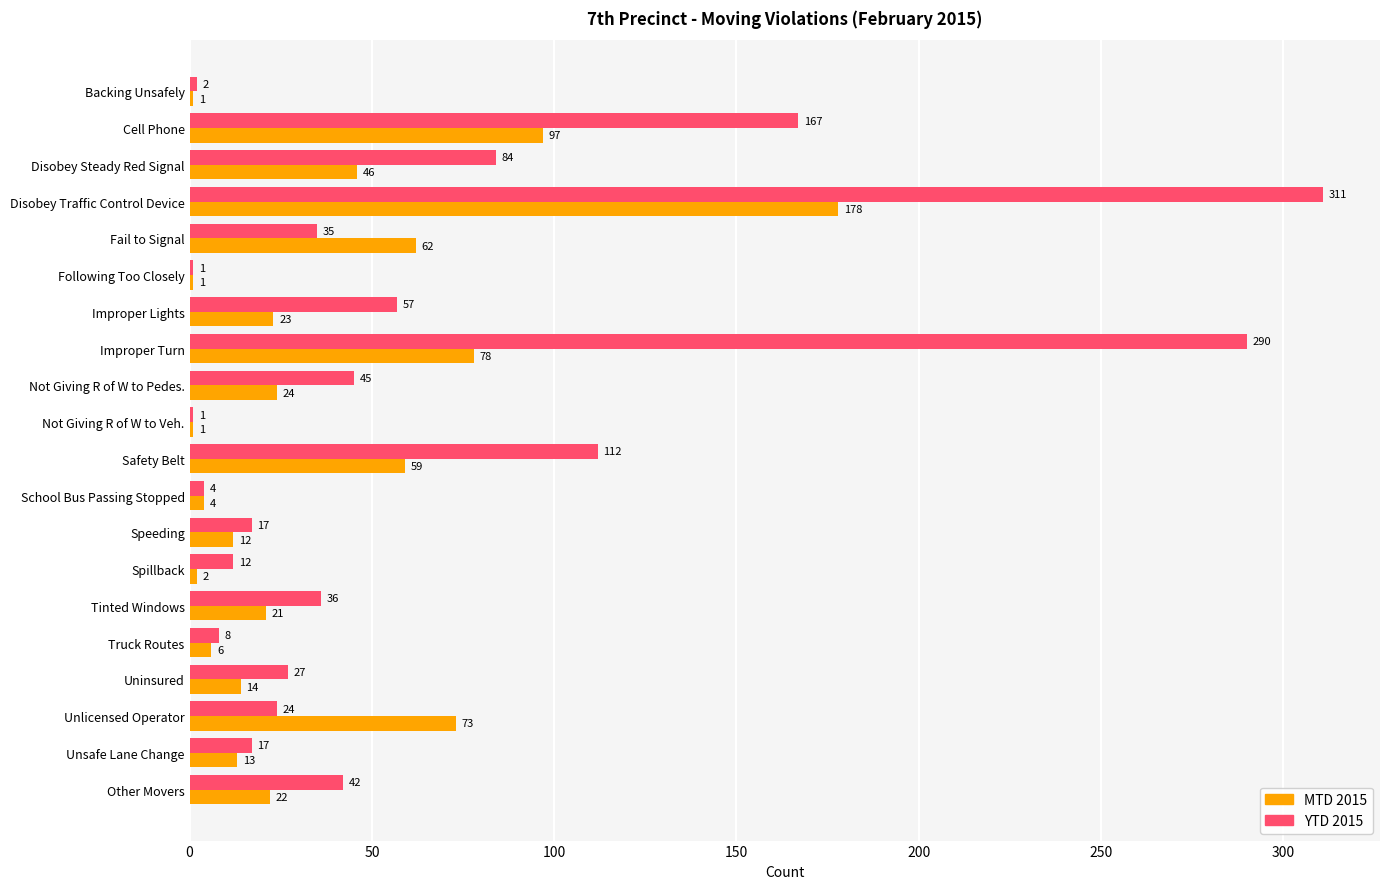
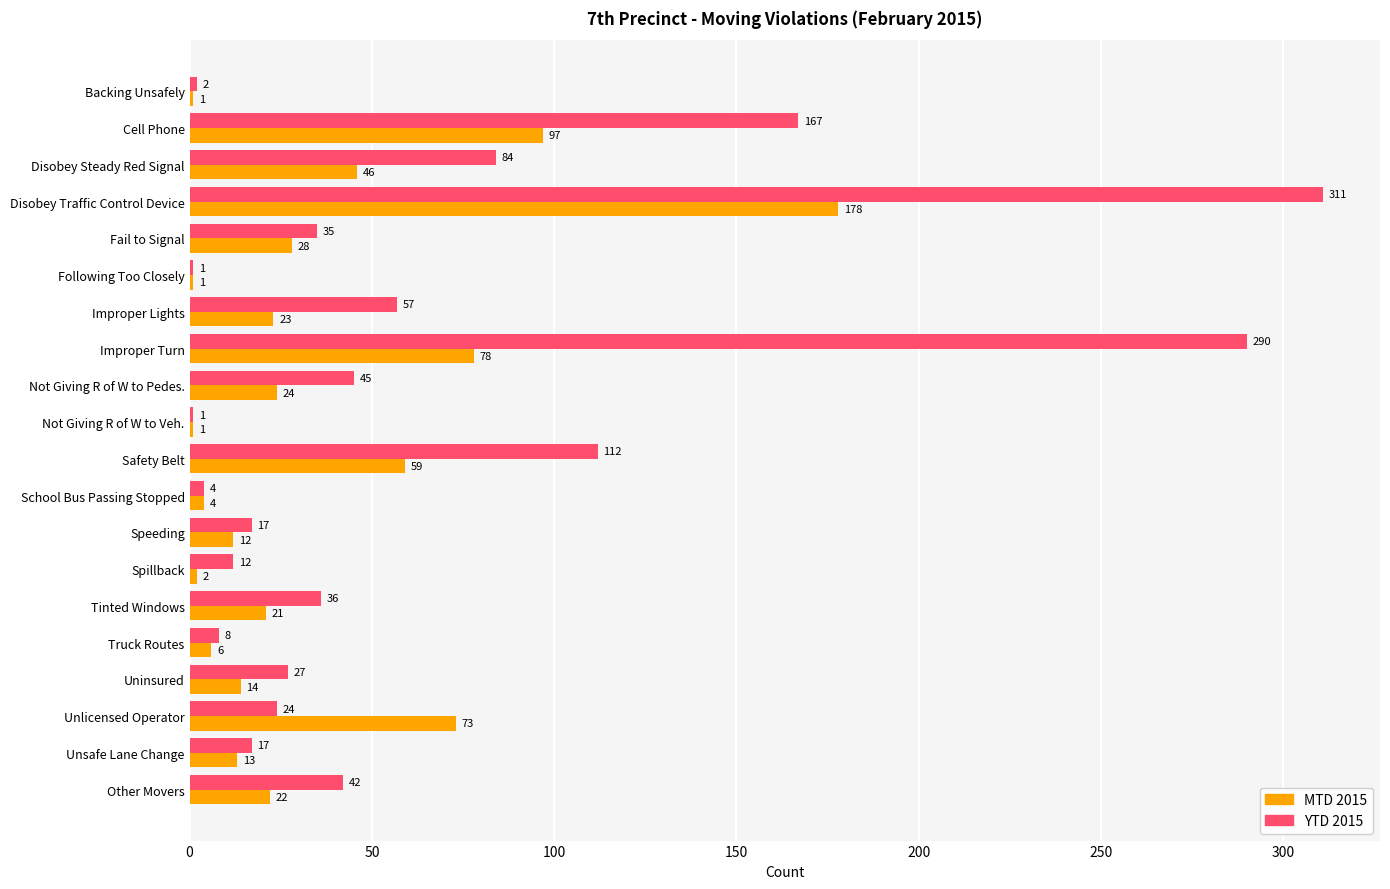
  {
    "MTD 2015": {
      "Backing Unsafely": 1,
      "Cell Phone": 97,
      "Disobey Steady Red Signal": 46,
      "Disobey Traffic Control Device": 178,
-     "Fail to Signal": 62,
+     "Fail to Signal": 28,
      "Following Too Closely": 1,
      "Improper Lights": 23,
      "Improper Turn": 78,
      "Not Giving R of W to Pedes.": 24,
      "Not Giving R of W to Veh.": 1,
      "Safety Belt": 59,
      "School Bus Passing Stopped": 4,
      "Speeding": 12,
      "Spillback": 2,
      "Tinted Windows": 21,
      "Truck Routes": 6,
      "Uninsured": 14,
      "Unlicensed Operator": 73,
      "Unsafe Lane Change": 13,
      "Other Movers": 22
    },
    "YTD 2015": {
      "Backing Unsafely": 2,
      "Cell Phone": 167,
      "Disobey Steady Red Signal": 84,
      "Disobey Traffic Control Device": 311,
      "Fail to Signal": 35,
      "Following Too Closely": 1,
      "Improper Lights": 57,
      "Improper Turn": 290,
      "Not Giving R of W to Pedes.": 45,
      "Not Giving R of W to Veh.": 1,
      "Safety Belt": 112,
      "School Bus Passing Stopped": 4,
      "Speeding": 17,
      "Spillback": 12,
      "Tinted Windows": 36,
      "Truck Routes": 8,
      "Uninsured": 27,
      "Unlicensed Operator": 24,
      "Unsafe Lane Change": 17,
      "Other Movers": 42
    }
  }
